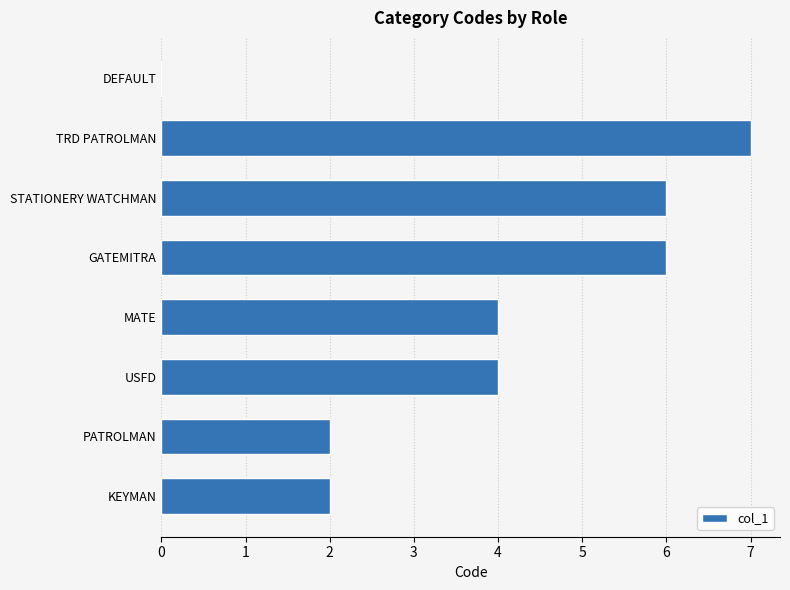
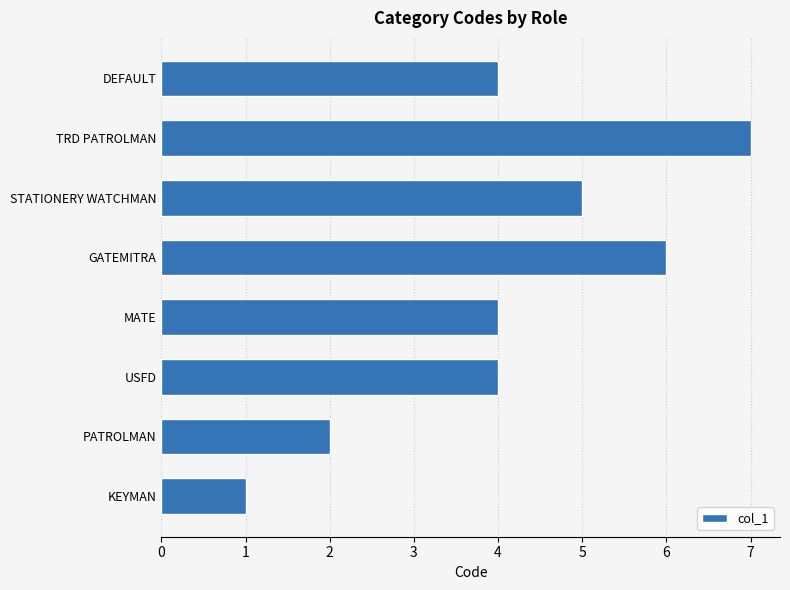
  {
-   "DEFAULT": 0,
+   "DEFAULT": 4,
    "TRD PATROLMAN": 7,
-   "STATIONERY WATCHMAN": 6,
+   "STATIONERY WATCHMAN": 5,
    "GATEMITRA": 6,
    "MATE": 4,
    "USFD": 4,
    "PATROLMAN": 2,
-   "KEYMAN": 2
+   "KEYMAN": 1
  }
